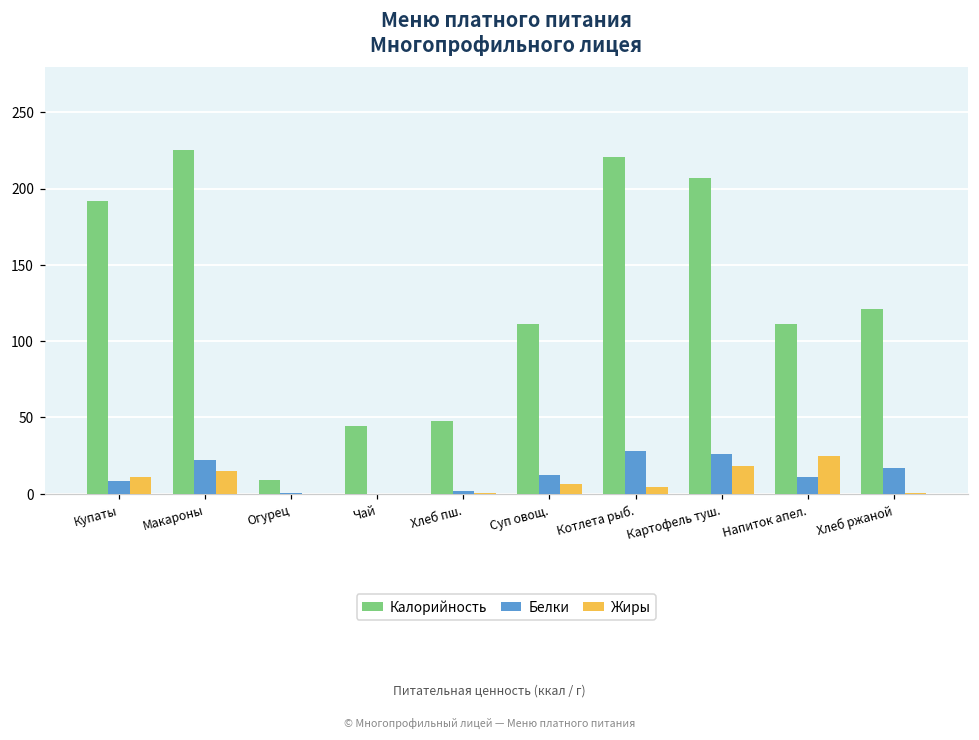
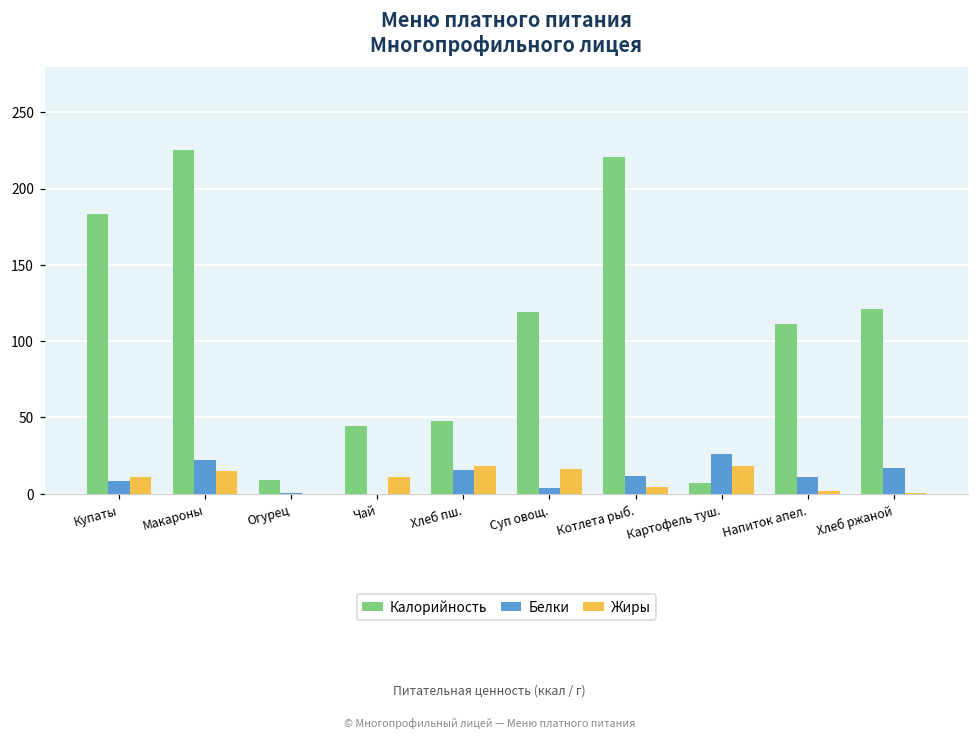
  {
    "Калорийность": {
-     "Купаты": 192,
+     "Купаты": 183,
      "Макароны": 225,
      "Огурец": 9,
      "Чай": 45,
      "Хлеб пш.": 48,
-     "Суп овощ.": 112,
+     "Суп овощ.": 119,
      "Котлета рыб.": 221,
-     "Картофель туш.": 207,
+     "Картофель туш.": 7,
      "Напиток апел.": 111,
      "Хлеб ржаной": 121
    },
    "Белки": {
      "Купаты": 8,
      "Макароны": 22,
-     "Хлеб пш.": 2,
-     "Суп овощ.": 12,
-     "Котлета рыб.": 28,
+     "Хлеб пш.": 15,
+     "Суп овощ.": 4,
+     "Котлета рыб.": 12,
      "Картофель туш.": 26,
      "Напиток апел.": 11,
      "Хлеб ржаной": 17
    },
    "Жиры": {
      "Купаты": 11,
      "Макароны": 15,
      "Огурец": 0,
-     "Чай": 0,
-     "Хлеб пш.": 0,
-     "Суп овощ.": 6,
+     "Чай": 11,
+     "Хлеб пш.": 18,
+     "Суп овощ.": 16,
      "Котлета рыб.": 4,
      "Картофель туш.": 18,
-     "Напиток апел.": 25
+     "Напиток апел.": 2
    }
  }
